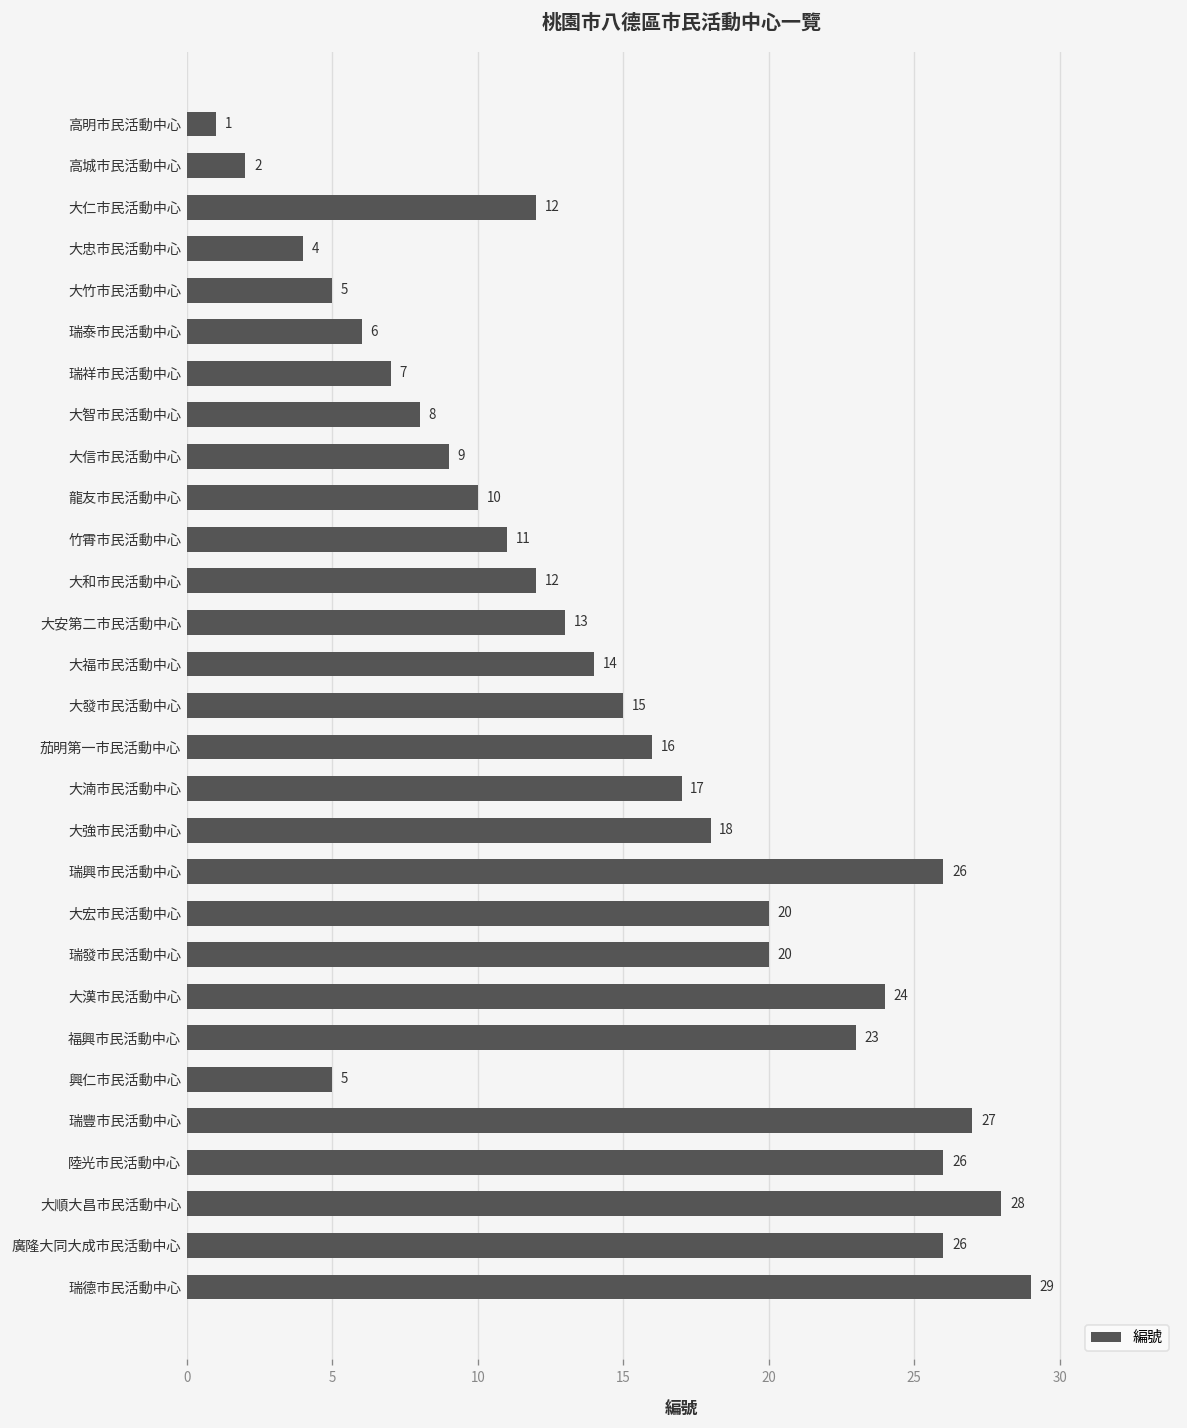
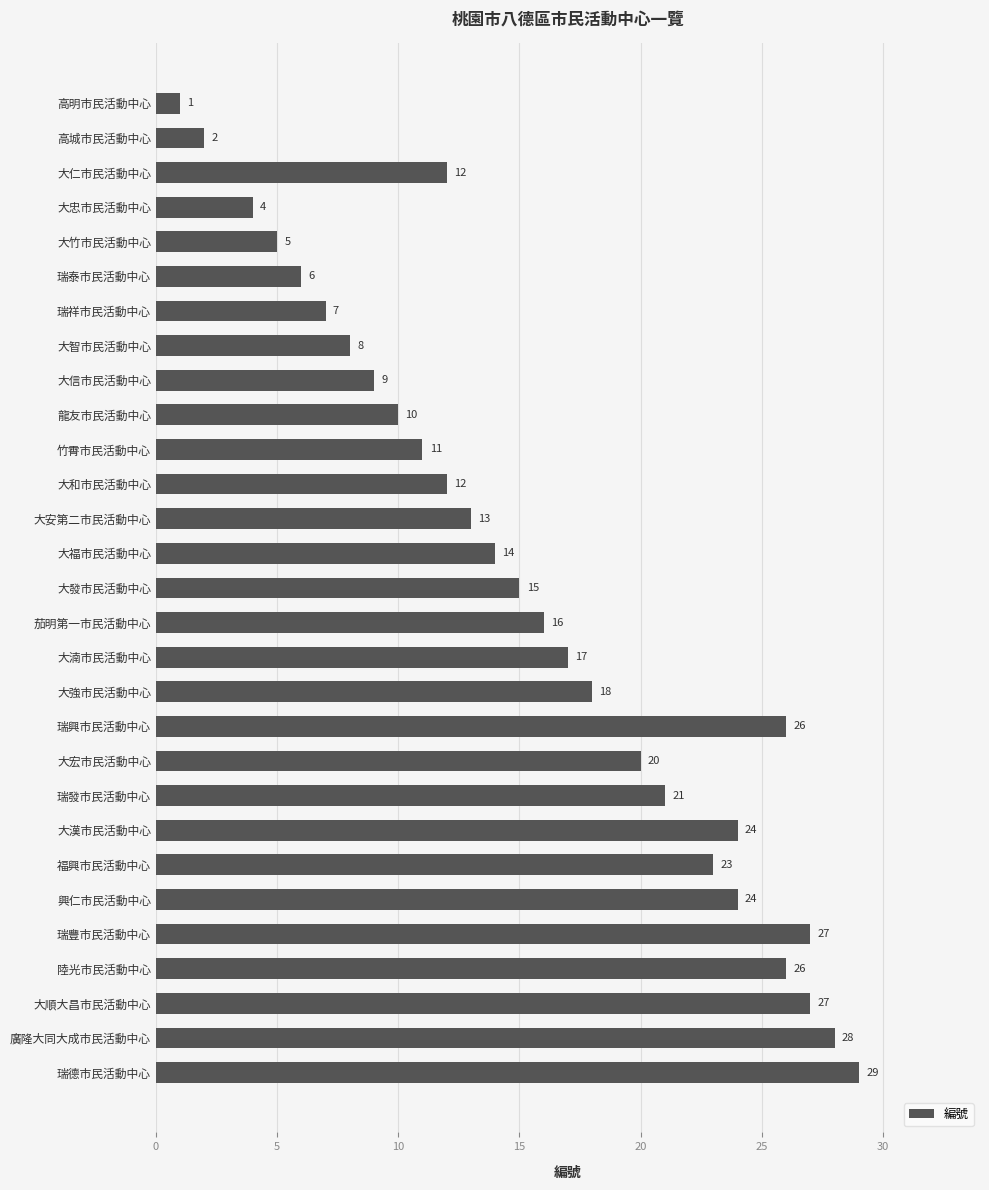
  {
    "高明市民活動中心": 1,
    "高城市民活動中心": 2,
    "大仁市民活動中心": 12,
    "大忠市民活動中心": 4,
    "大竹市民活動中心": 5,
    "瑞泰市民活動中心": 6,
    "瑞祥市民活動中心": 7,
    "大智市民活動中心": 8,
    "大信市民活動中心": 9,
    "龍友市民活動中心": 10,
    "竹霄市民活動中心": 11,
    "大和市民活動中心": 12,
    "大安第二市民活動中心": 13,
    "大福市民活動中心": 14,
    "大發市民活動中心": 15,
    "茄明第一市民活動中心": 16,
    "大湳市民活動中心": 17,
    "大強市民活動中心": 18,
    "瑞興市民活動中心": 26,
    "大宏市民活動中心": 20,
-   "瑞發市民活動中心": 20,
+   "瑞發市民活動中心": 21,
    "大漢市民活動中心": 24,
    "福興市民活動中心": 23,
-   "興仁市民活動中心": 5,
+   "興仁市民活動中心": 24,
    "瑞豐市民活動中心": 27,
    "陸光市民活動中心": 26,
-   "大順大昌市民活動中心": 28,
-   "廣隆大同大成市民活動中心": 26,
+   "大順大昌市民活動中心": 27,
+   "廣隆大同大成市民活動中心": 28,
    "瑞德市民活動中心": 29
  }
